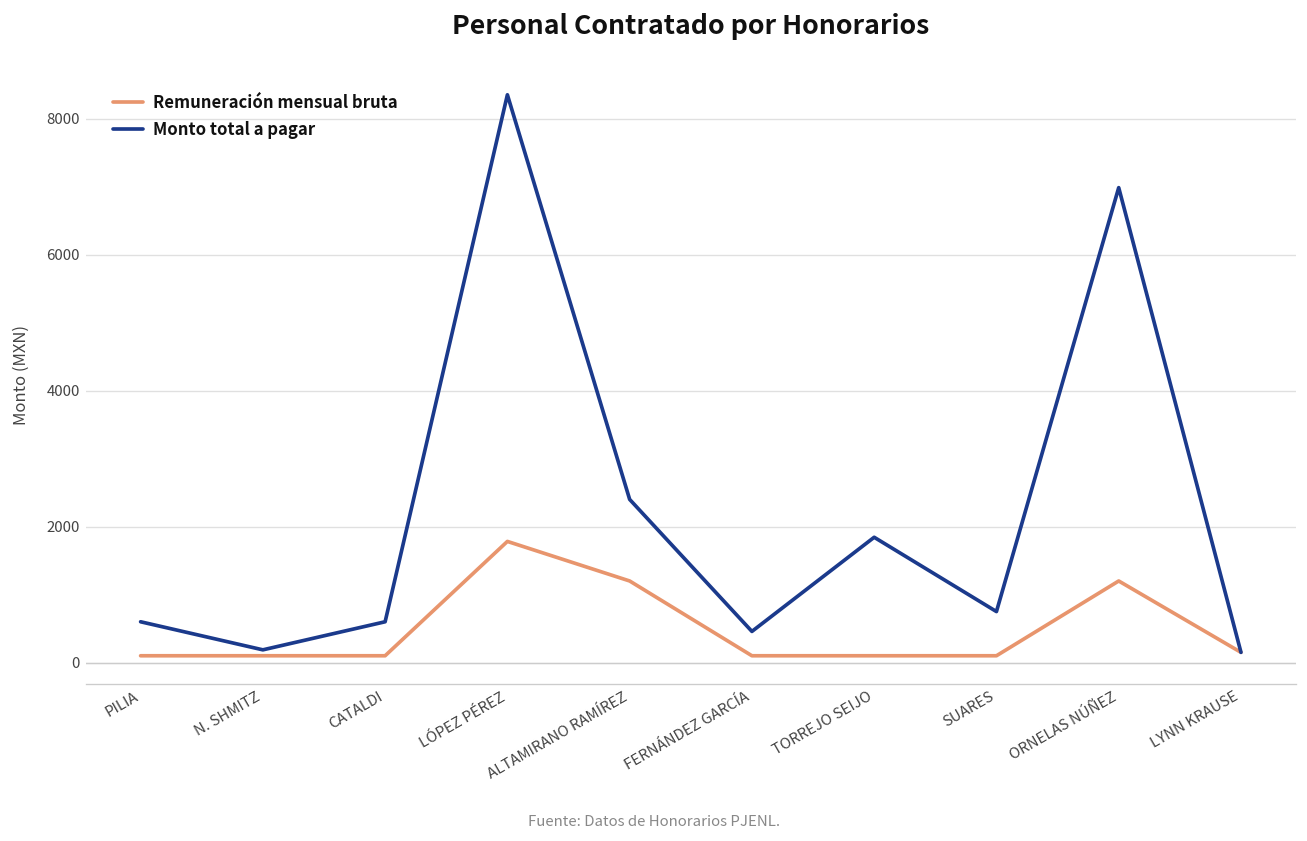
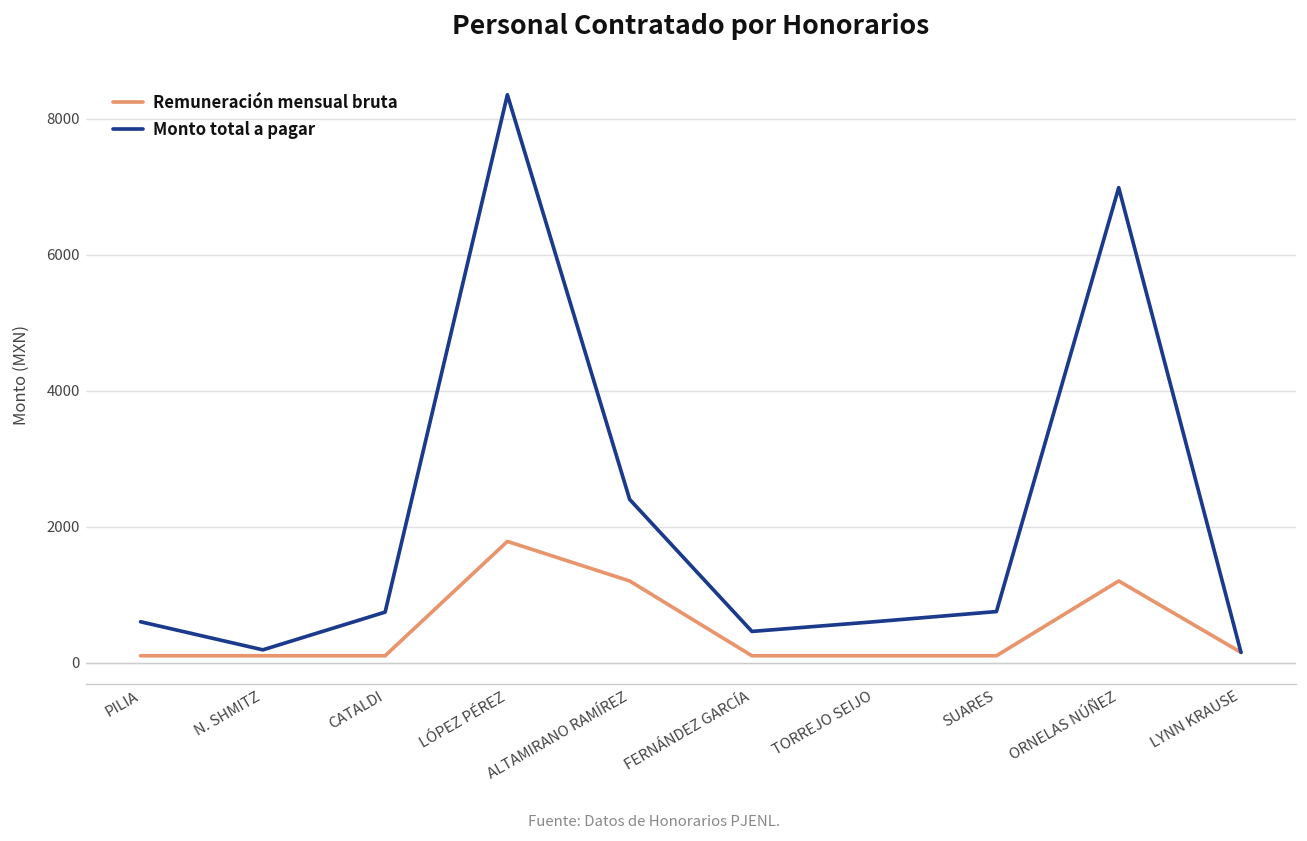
  {
    "Remuneración mensual bruta": {
      "PILIA": 100,
      "N. SHMITZ": 100,
      "CATALDI": 100,
      "LÓPEZ PÉREZ": 1800,
      "ALTAMIRANO RAMÍREZ": 1200,
      "FERNÁNDEZ GARCÍA": 100,
      "TORREJO SEIJO": 100,
      "SUARES": 100,
      "ORNELAS NÚÑEZ": 1200
    },
    "Monto total a pagar": {
      "PILIA": 600,
      "N. SHMITZ": 200,
-     "CATALDI": 600,
+     "CATALDI": 700,
      "LÓPEZ PÉREZ": 8400,
      "ALTAMIRANO RAMÍREZ": 2400,
      "FERNÁNDEZ GARCÍA": 500,
-     "TORREJO SEIJO": 1800,
+     "TORREJO SEIJO": 600,
      "SUARES": 800,
      "ORNELAS NÚÑEZ": 7000
    }
  }
